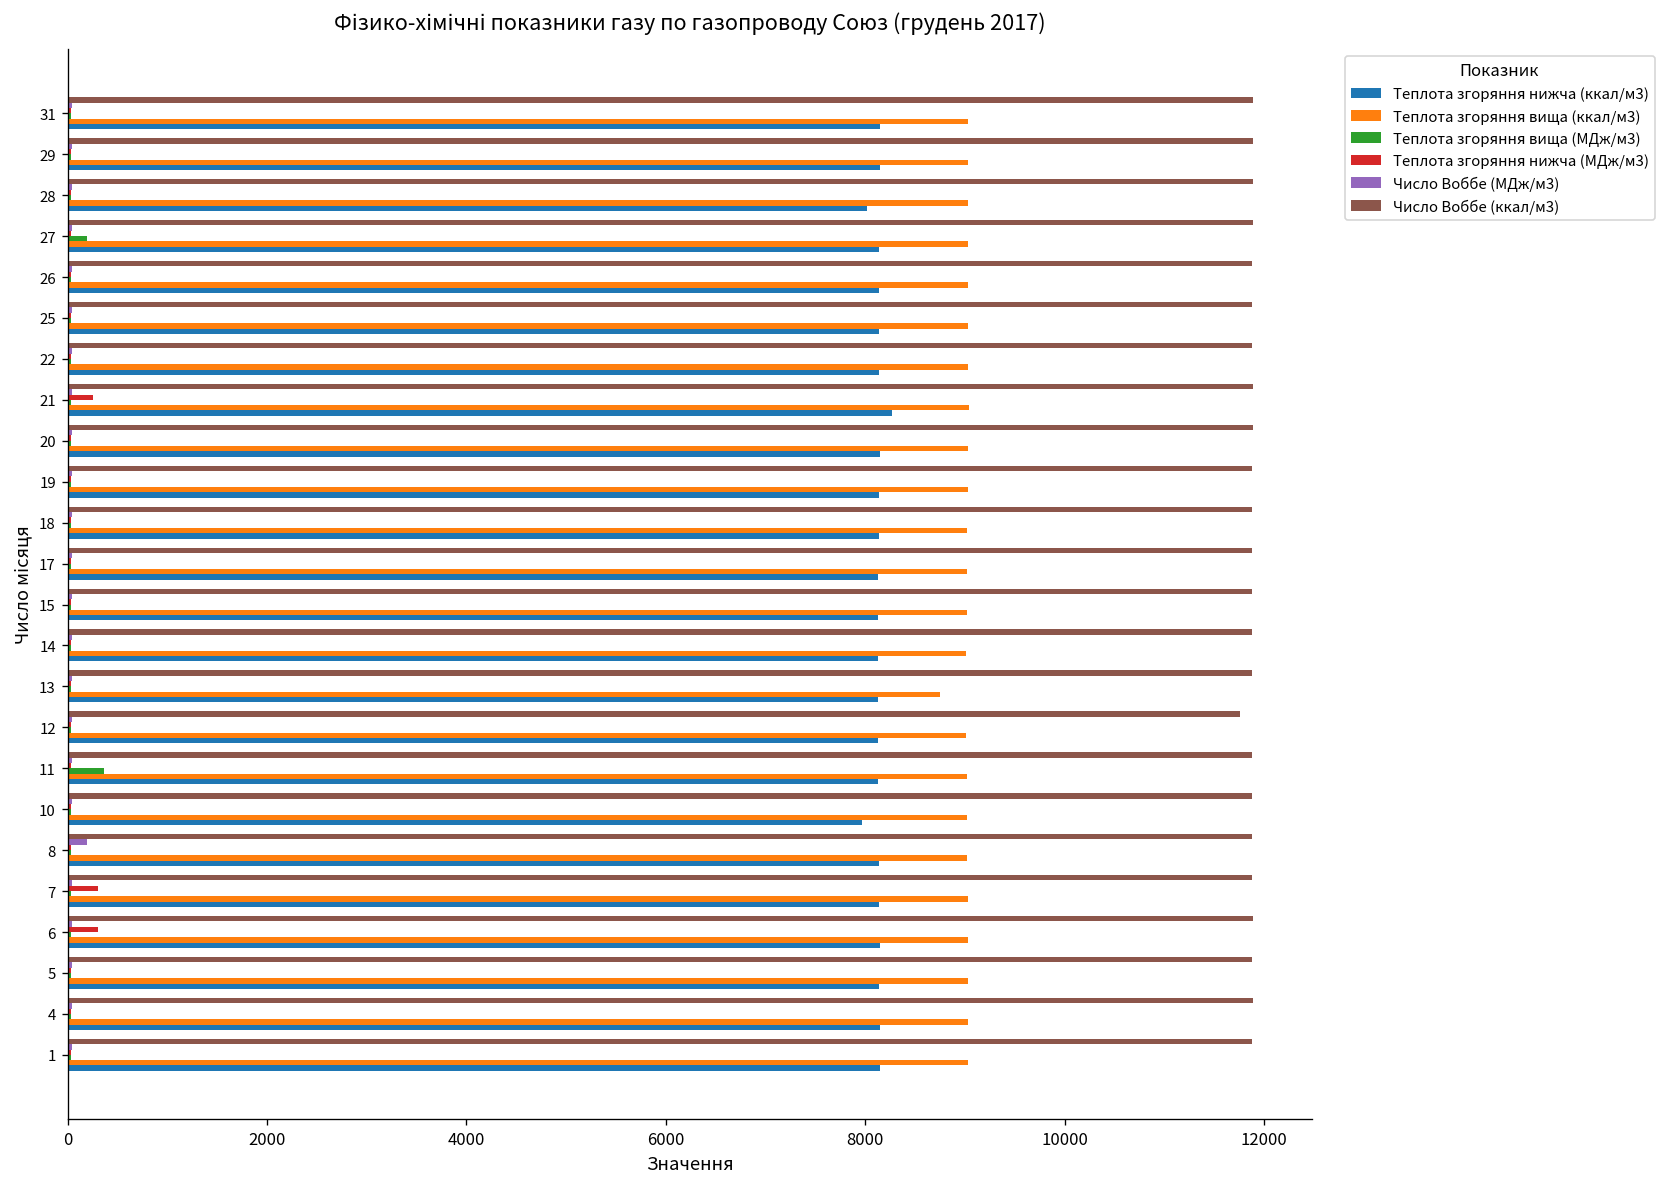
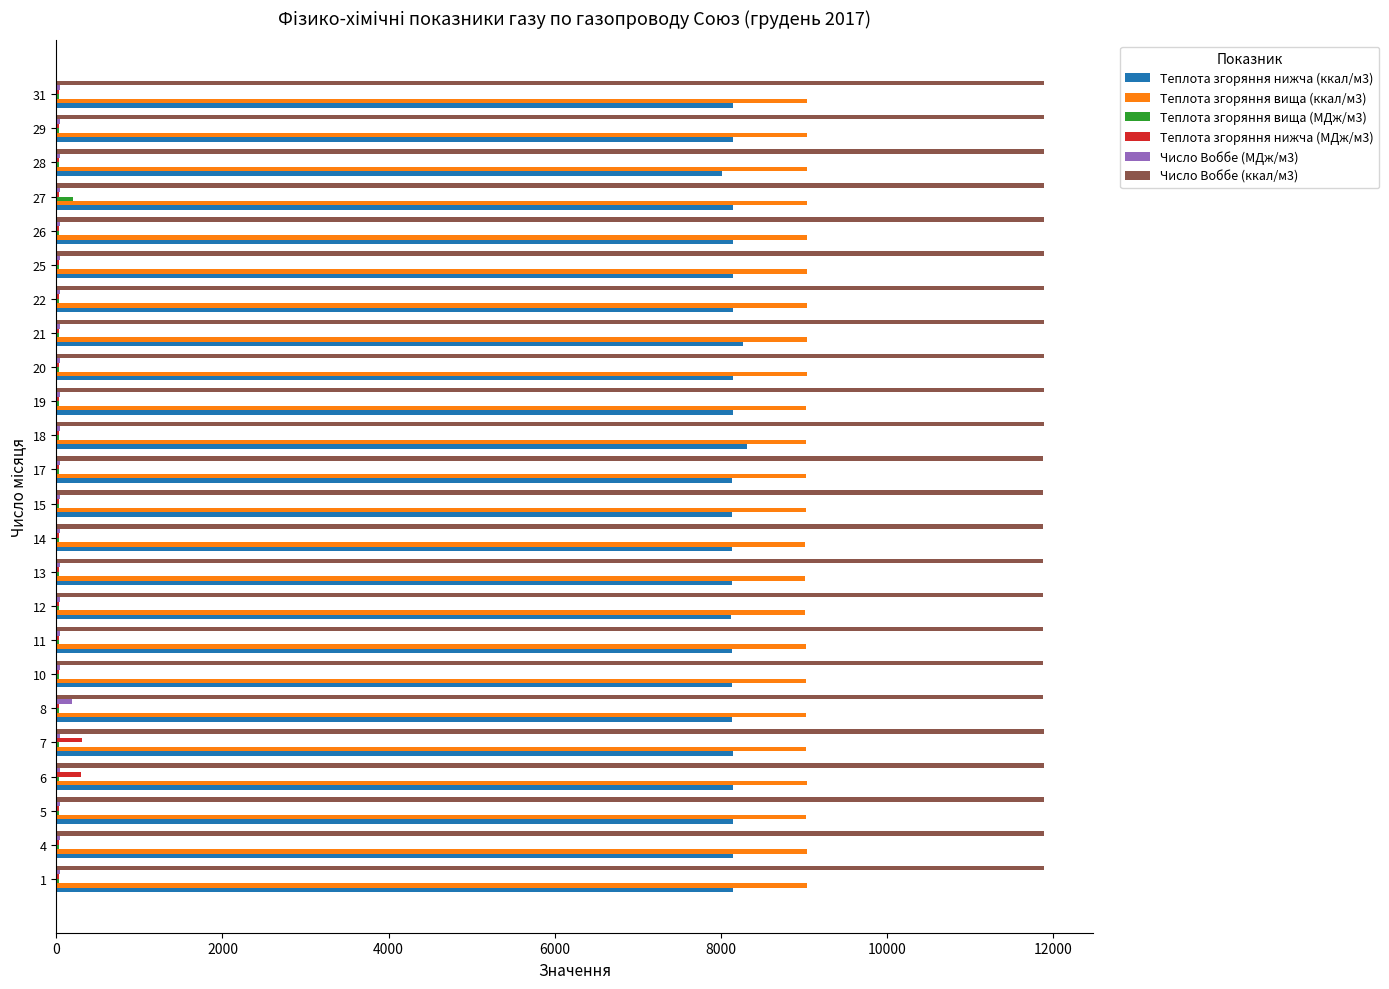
  {
    "Теплота згоряння нижча (ккал/м3)": {
      "31": 8100,
      "29": 8100,
      "28": 8000,
      "27": 8100,
      "26": 8100,
      "25": 8100,
      "22": 8100,
      "21": 8300,
      "20": 8100,
      "19": 8100,
-     "18": 8100,
+     "18": 8300,
      "17": 8100,
      "15": 8100,
      "14": 8100,
      "13": 8100,
      "12": 8100,
      "11": 8100,
-     "10": 8000,
+     "10": 8100,
      "8": 8100,
      "7": 8100,
      "6": 8100,
      "5": 8100,
      "4": 8100,
      "1": 8100
    },
    "Теплота згоряння вища (ккал/м3)": {
      "31": 9000,
      "29": 9000,
      "28": 9000,
      "27": 9000,
      "26": 9000,
      "25": 9000,
      "22": 9000,
      "21": 9000,
      "20": 9000,
      "19": 9000,
      "18": 9000,
      "17": 9000,
      "15": 9000,
      "14": 9000,
-     "13": 8700,
+     "13": 9000,
      "12": 9000,
      "11": 9000,
      "10": 9000,
      "8": 9000,
      "7": 9000,
      "6": 9000,
      "5": 9000,
      "4": 9000,
      "1": 9000
    },
    "Теплота згоряння вища (МДж/м3)": {
      "31": 0,
      "29": 0,
      "28": 0,
      "27": 200,
      "26": 0,
      "25": 0,
      "22": 0,
      "21": 0,
      "20": 0,
      "19": 0,
      "18": 0,
      "17": 0,
      "15": 0,
      "14": 0,
      "13": 0,
      "12": 0,
-     "11": 400,
+     "11": 0,
      "10": 0,
      "8": 0,
      "7": 0,
      "6": 0,
      "5": 0,
      "4": 0,
      "1": 0
    },
    "Теплота згоряння нижча (МДж/м3)": {
      "31": 0,
      "29": 0,
      "28": 0,
      "27": 0,
      "26": 0,
      "25": 0,
      "22": 0,
-     "21": 300,
+     "21": 0,
      "20": 0,
      "19": 0,
      "18": 0,
      "17": 0,
      "15": 0,
      "14": 0,
      "13": 0,
      "12": 0,
      "11": 0,
      "10": 0,
      "8": 0,
      "7": 300,
      "6": 300,
      "5": 0,
      "4": 0,
      "1": 0
    },
    "Число Воббе (МДж/м3)": {
      "31": 0,
      "29": 0,
      "28": 0,
      "27": 0,
      "26": 0,
      "25": 0,
      "22": 0,
      "21": 0,
      "20": 0,
      "19": 0,
      "18": 0,
      "17": 0,
      "15": 0,
      "14": 0,
      "13": 0,
      "12": 0,
      "11": 0,
      "10": 0,
      "8": 200,
      "7": 0,
      "6": 0,
      "5": 0,
      "4": 0,
      "1": 0
    },
    "Число Воббе (ккал/м3)": {
      "31": 11900,
      "29": 11900,
      "28": 11900,
      "27": 11900,
      "26": 11900,
      "25": 11900,
      "22": 11900,
      "21": 11900,
      "20": 11900,
      "19": 11900,
      "18": 11900,
      "17": 11900,
      "15": 11900,
      "14": 11900,
      "13": 11900,
-     "12": 11800,
+     "12": 11900,
      "11": 11900,
      "10": 11900,
      "8": 11900,
      "7": 11900,
      "6": 11900,
      "5": 11900,
      "4": 11900,
      "1": 11900
    }
  }
